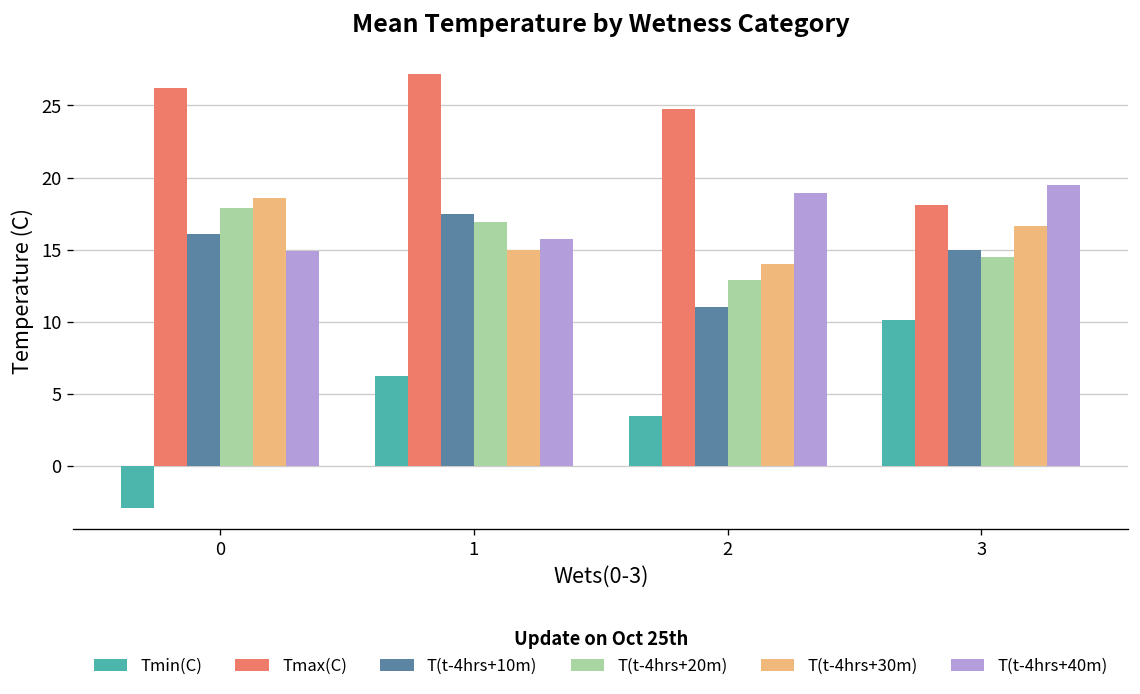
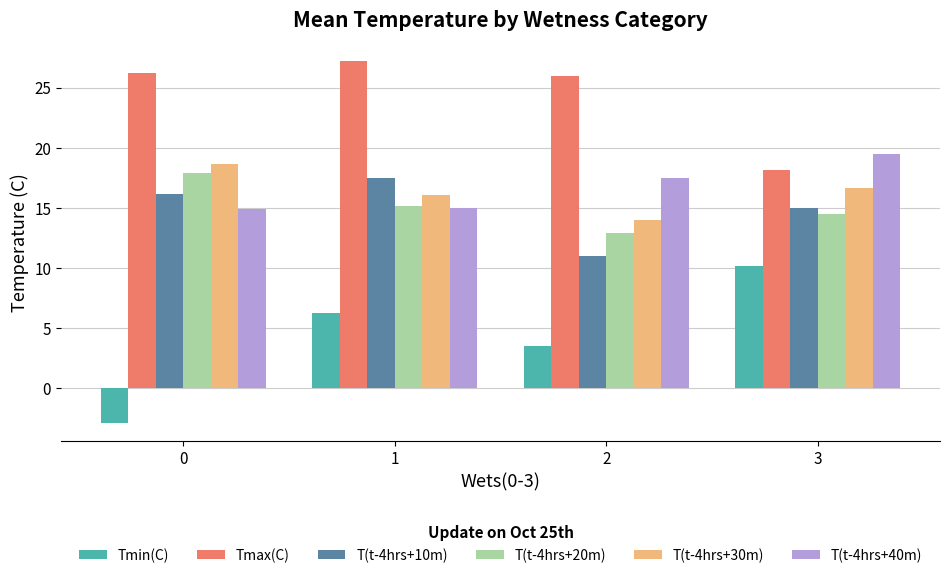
  {
    "Tmax(C)": {
      "0": 26.2,
      "1": 27.2,
-     "2": 24.8,
+     "2": 26.0,
      "3": 18.1
    },
    "T(t-4hrs+20m)": {
      "0": 17.9,
-     "1": 16.9,
+     "1": 15.1,
      "2": 12.9,
      "3": 14.5
    },
    "T(t-4hrs+30m)": {
      "0": 18.6,
-     "1": 15.0,
+     "1": 16.0,
      "2": 14.0,
      "3": 16.6
    },
    "T(t-4hrs+40m)": {
      "0": 14.9,
-     "1": 15.8,
-     "2": 18.9,
+     "1": 15.0,
+     "2": 17.5,
      "3": 19.5
    }
  }
